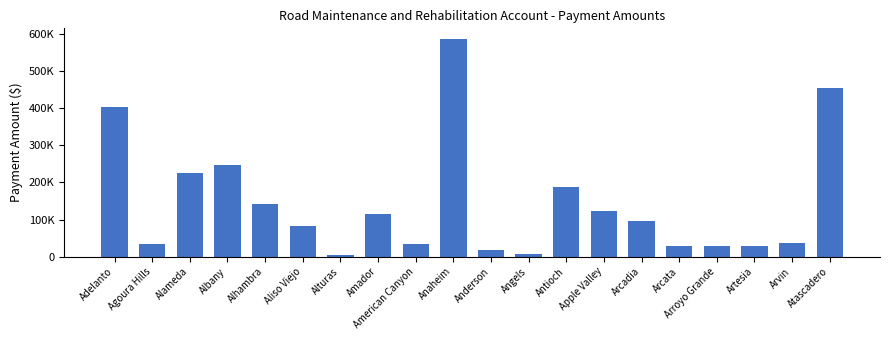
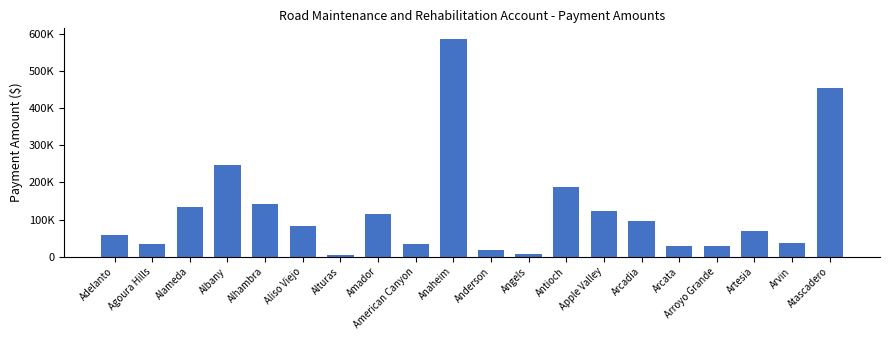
  {
-   "Adelanto": 400000,
+   "Adelanto": 60000,
    "Agoura Hills": 30000,
-   "Alameda": 220000,
+   "Alameda": 130000,
    "Albany": 250000,
    "Alhambra": 140000,
    "Aliso Viejo": 80000,
    "Amador": 120000,
    "American Canyon": 30000,
    "Anaheim": 590000,
    "Anderson": 20000,
    "Antioch": 190000,
    "Apple Valley": 120000,
    "Arcadia": 100000,
    "Arcata": 30000,
    "Arroyo Grande": 30000,
-   "Artesia": 30000,
+   "Artesia": 70000,
    "Arvin": 40000,
    "Atascadero": 450000
  }
